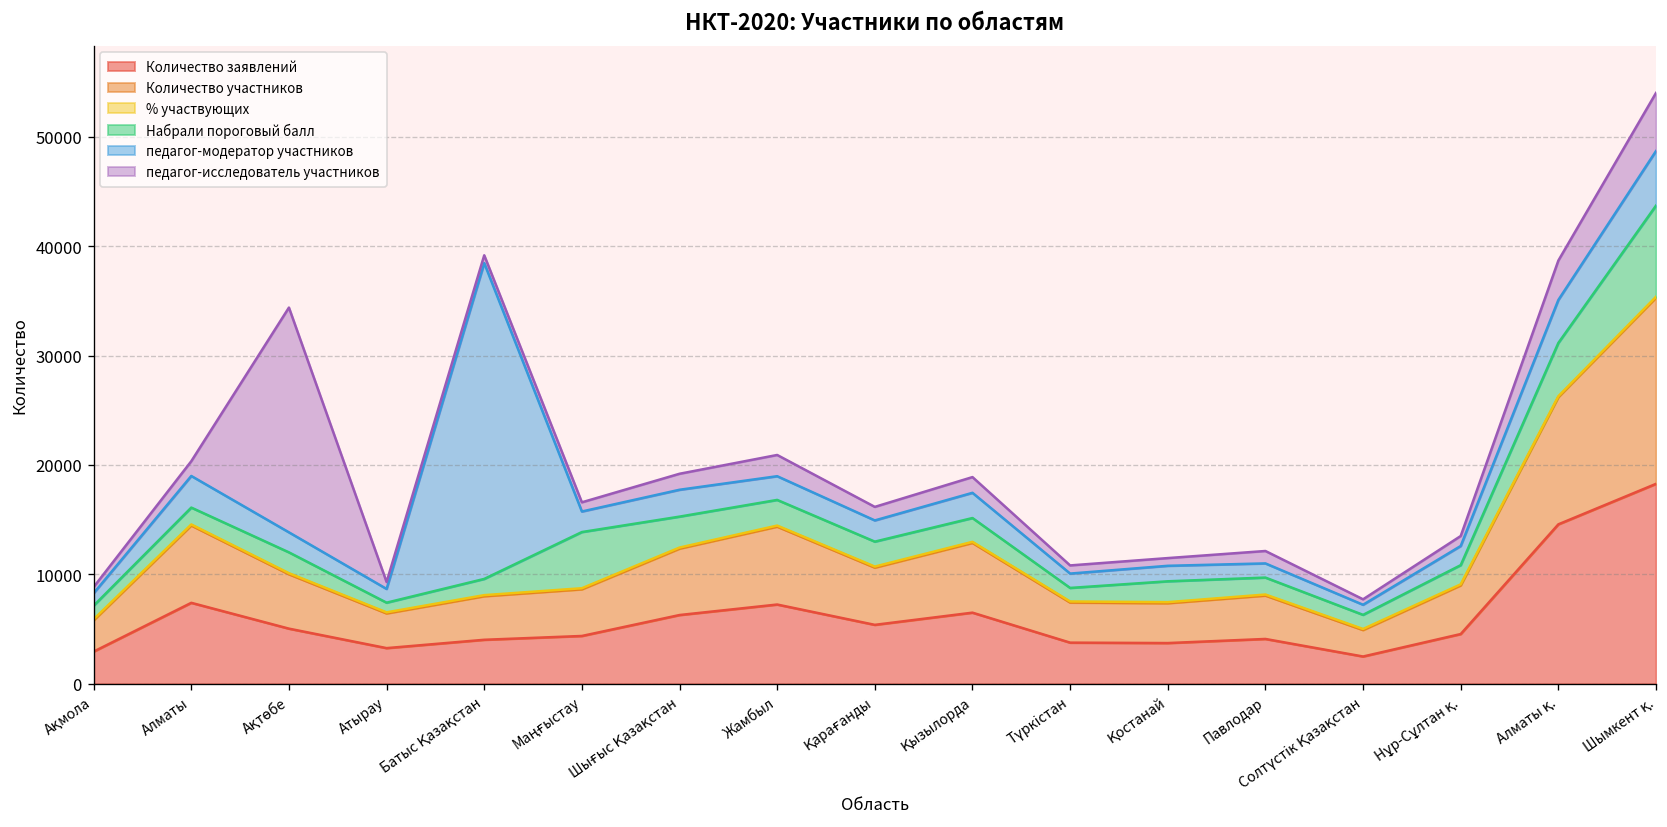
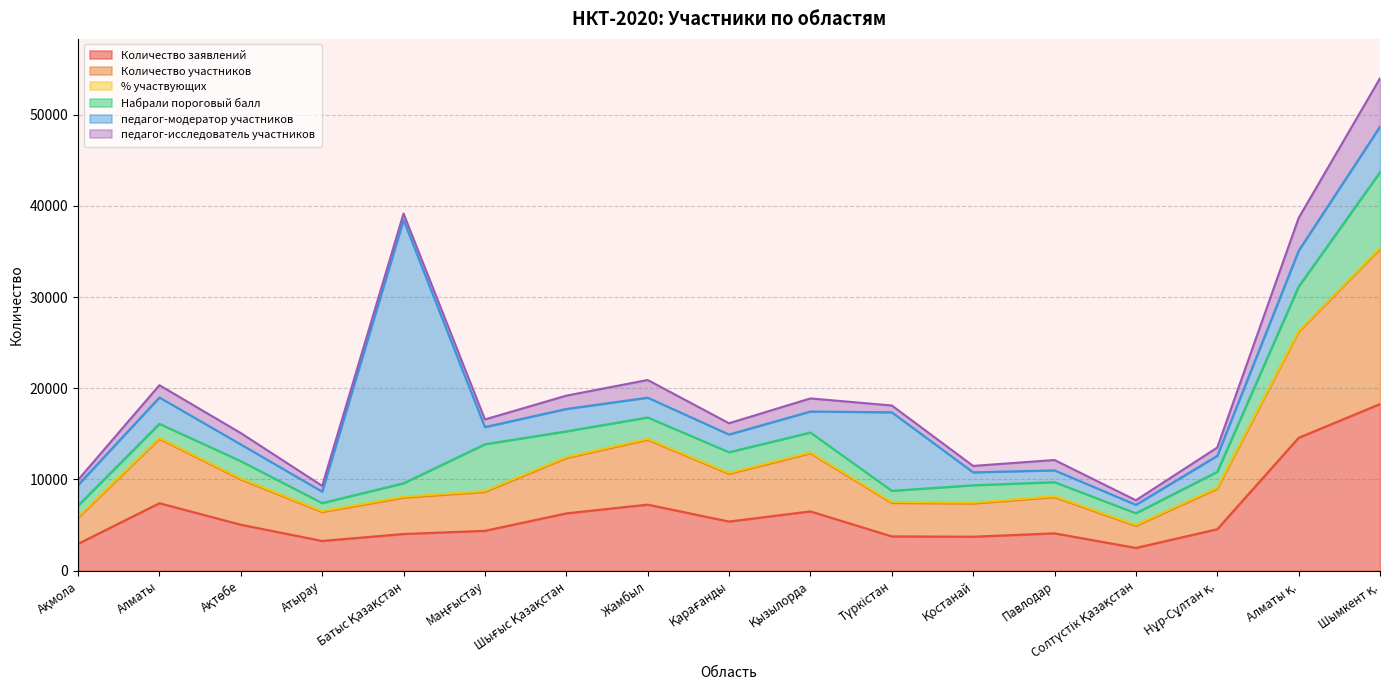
  {
    "Набрали пороговый балл": {
      "Ақмола": 1000,
      "Алматы": 2000,
      "Ақтөбе": 2000,
      "Атырау": 1000,
      "Батыс Қазақстан": 1000,
      "Маңғыстау": 5000,
      "Шығыс Қазақстан": 3000,
      "Жамбыл": 2000,
      "Қарағанды": 2000,
      "Қызылорда": 2000,
      "Түркістан": 1000,
      "Қостанай": 2000,
      "Павлодар": 2000,
      "Солтүстік Қазақстан": 1000,
      "Нұр-Сұлтан қ.": 2000,
      "Алматы қ.": 5000,
      "Шымкент қ.": 8000
    },
    "педагог-модератор участников": {
-     "Ақмола": 1000,
+     "Ақмола": 2000,
      "Алматы": 3000,
      "Ақтөбе": 2000,
      "Атырау": 1000,
      "Батыс Қазақстан": 29000,
      "Маңғыстау": 2000,
      "Шығыс Қазақстан": 2000,
      "Жамбыл": 2000,
      "Қарағанды": 2000,
      "Қызылорда": 2000,
-     "Түркістан": 1000,
+     "Түркістан": 9000,
      "Қостанай": 1000,
      "Павлодар": 1000,
      "Солтүстік Қазақстан": 1000,
      "Нұр-Сұлтан қ.": 2000,
      "Алматы қ.": 4000,
      "Шымкент қ.": 5000
    },
    "педагог-исследователь участников": {
      "Ақмола": 1000,
      "Алматы": 1000,
-     "Ақтөбе": 21000,
+     "Ақтөбе": 1000,
      "Атырау": 1000,
      "Батыс Қазақстан": 1000,
      "Маңғыстау": 1000,
      "Шығыс Қазақстан": 1000,
      "Жамбыл": 2000,
      "Қарағанды": 1000,
      "Қызылорда": 1000,
      "Түркістан": 1000,
      "Қостанай": 1000,
      "Павлодар": 1000,
      "Солтүстік Қазақстан": 0,
      "Нұр-Сұлтан қ.": 1000,
      "Алматы қ.": 4000,
      "Шымкент қ.": 5000
    }
  }
